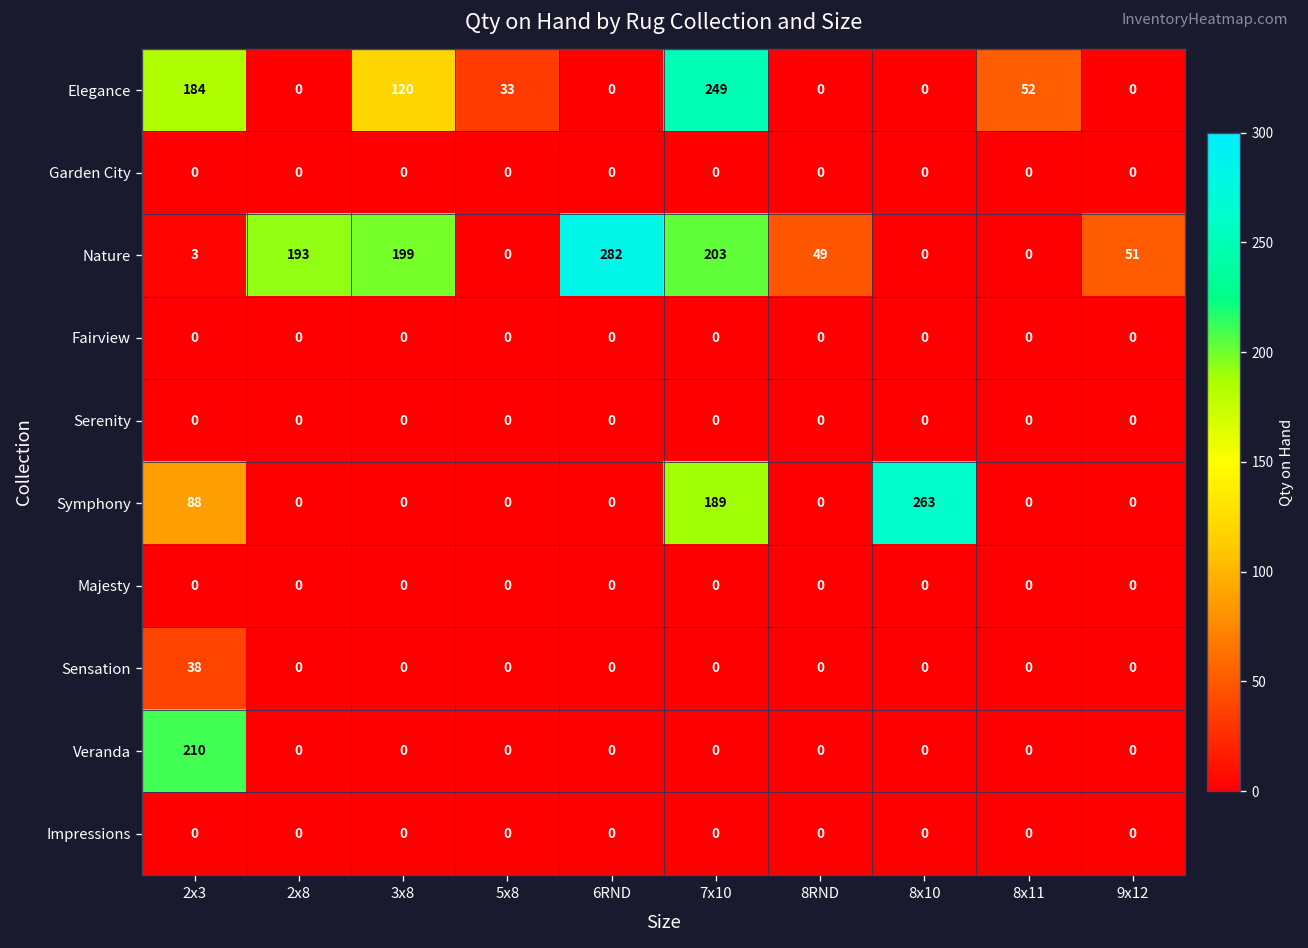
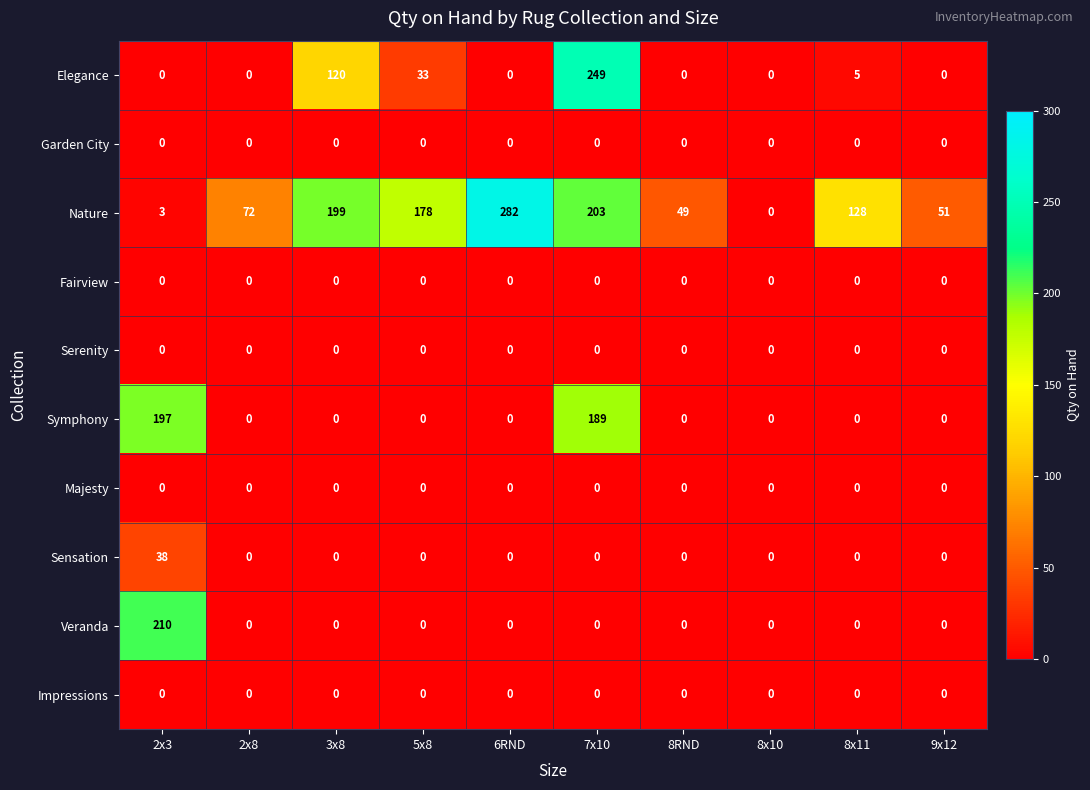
  {
    "Elegance": {
-     "2x3": 184,
+     "2x3": 0,
      "2x8": 0,
      "3x8": 120,
      "5x8": 33,
      "6RND": 0,
      "7x10": 249,
      "8RND": 0,
      "8x10": 0,
-     "8x11": 52,
+     "8x11": 5,
      "9x12": 0
    },
    "Garden City": {
      "2x3": 0,
      "2x8": 0,
      "3x8": 0,
      "5x8": 0,
      "6RND": 0,
      "7x10": 0,
      "8RND": 0,
      "8x10": 0,
      "8x11": 0,
      "9x12": 0
    },
    "Nature": {
      "2x3": 3,
-     "2x8": 193,
+     "2x8": 72,
      "3x8": 199,
-     "5x8": 0,
+     "5x8": 178,
      "6RND": 282,
      "7x10": 203,
      "8RND": 49,
      "8x10": 0,
-     "8x11": 0,
+     "8x11": 128,
      "9x12": 51
    },
    "Fairview": {
      "2x3": 0,
      "2x8": 0,
      "3x8": 0,
      "5x8": 0,
      "6RND": 0,
      "7x10": 0,
      "8RND": 0,
      "8x10": 0,
      "8x11": 0,
      "9x12": 0
    },
    "Serenity": {
      "2x3": 0,
      "2x8": 0,
      "3x8": 0,
      "5x8": 0,
      "6RND": 0,
      "7x10": 0,
      "8RND": 0,
      "8x10": 0,
      "8x11": 0,
      "9x12": 0
    },
    "Symphony": {
-     "2x3": 88,
+     "2x3": 197,
      "2x8": 0,
      "3x8": 0,
      "5x8": 0,
      "6RND": 0,
      "7x10": 189,
      "8RND": 0,
-     "8x10": 263,
+     "8x10": 0,
      "8x11": 0,
      "9x12": 0
    },
    "Majesty": {
      "2x3": 0,
      "2x8": 0,
      "3x8": 0,
      "5x8": 0,
      "6RND": 0,
      "7x10": 0,
      "8RND": 0,
      "8x10": 0,
      "8x11": 0,
      "9x12": 0
    },
    "Sensation": {
      "2x3": 38,
      "2x8": 0,
      "3x8": 0,
      "5x8": 0,
      "6RND": 0,
      "7x10": 0,
      "8RND": 0,
      "8x10": 0,
      "8x11": 0,
      "9x12": 0
    },
    "Veranda": {
      "2x3": 210,
      "2x8": 0,
      "3x8": 0,
      "5x8": 0,
      "6RND": 0,
      "7x10": 0,
      "8RND": 0,
      "8x10": 0,
      "8x11": 0,
      "9x12": 0
    },
    "Impressions": {
      "2x3": 0,
      "2x8": 0,
      "3x8": 0,
      "5x8": 0,
      "6RND": 0,
      "7x10": 0,
      "8RND": 0,
      "8x10": 0,
      "8x11": 0,
      "9x12": 0
    }
  }
